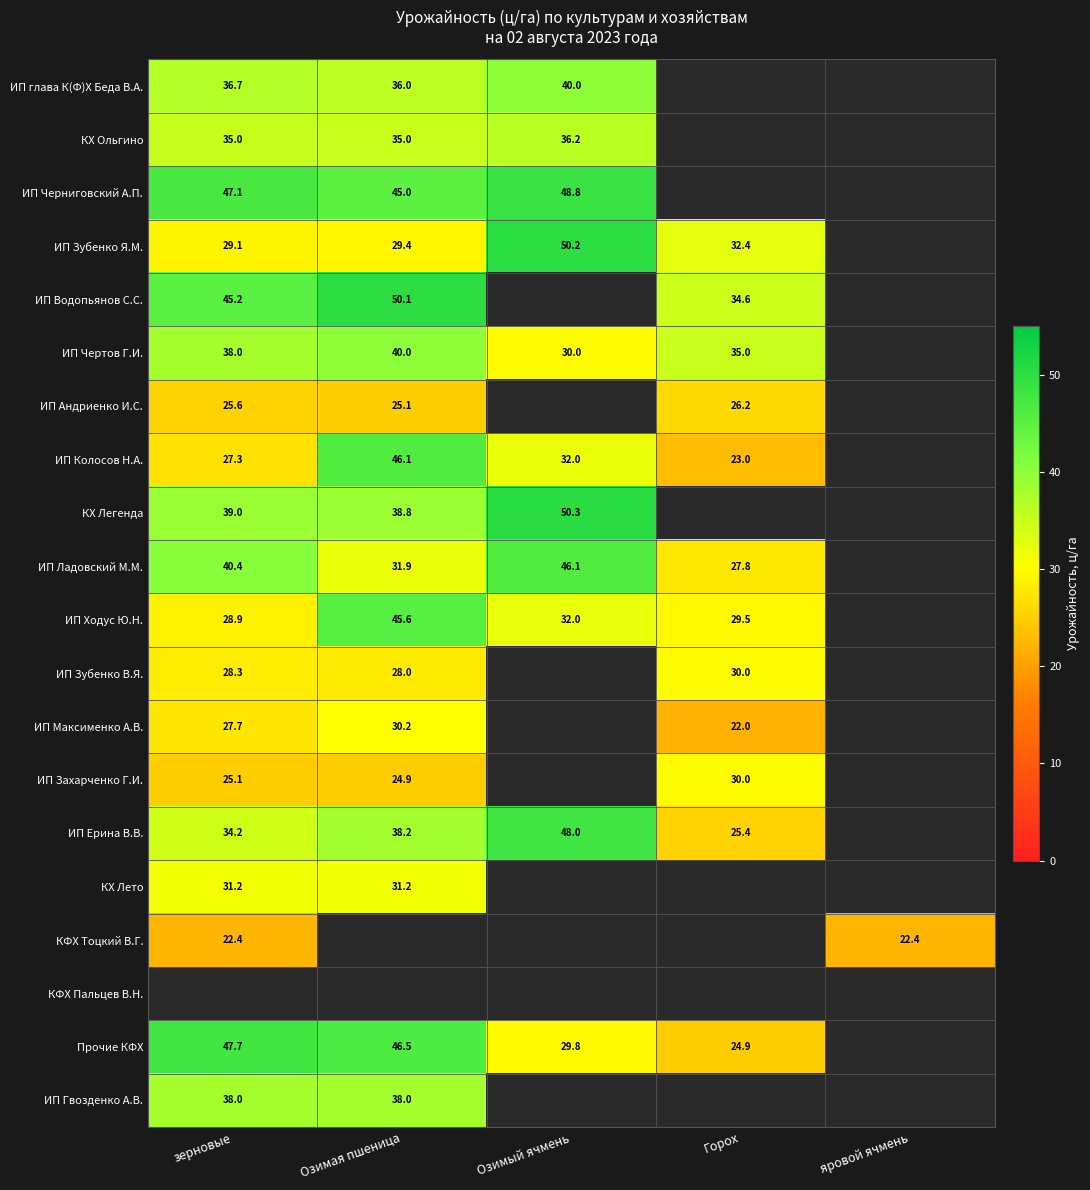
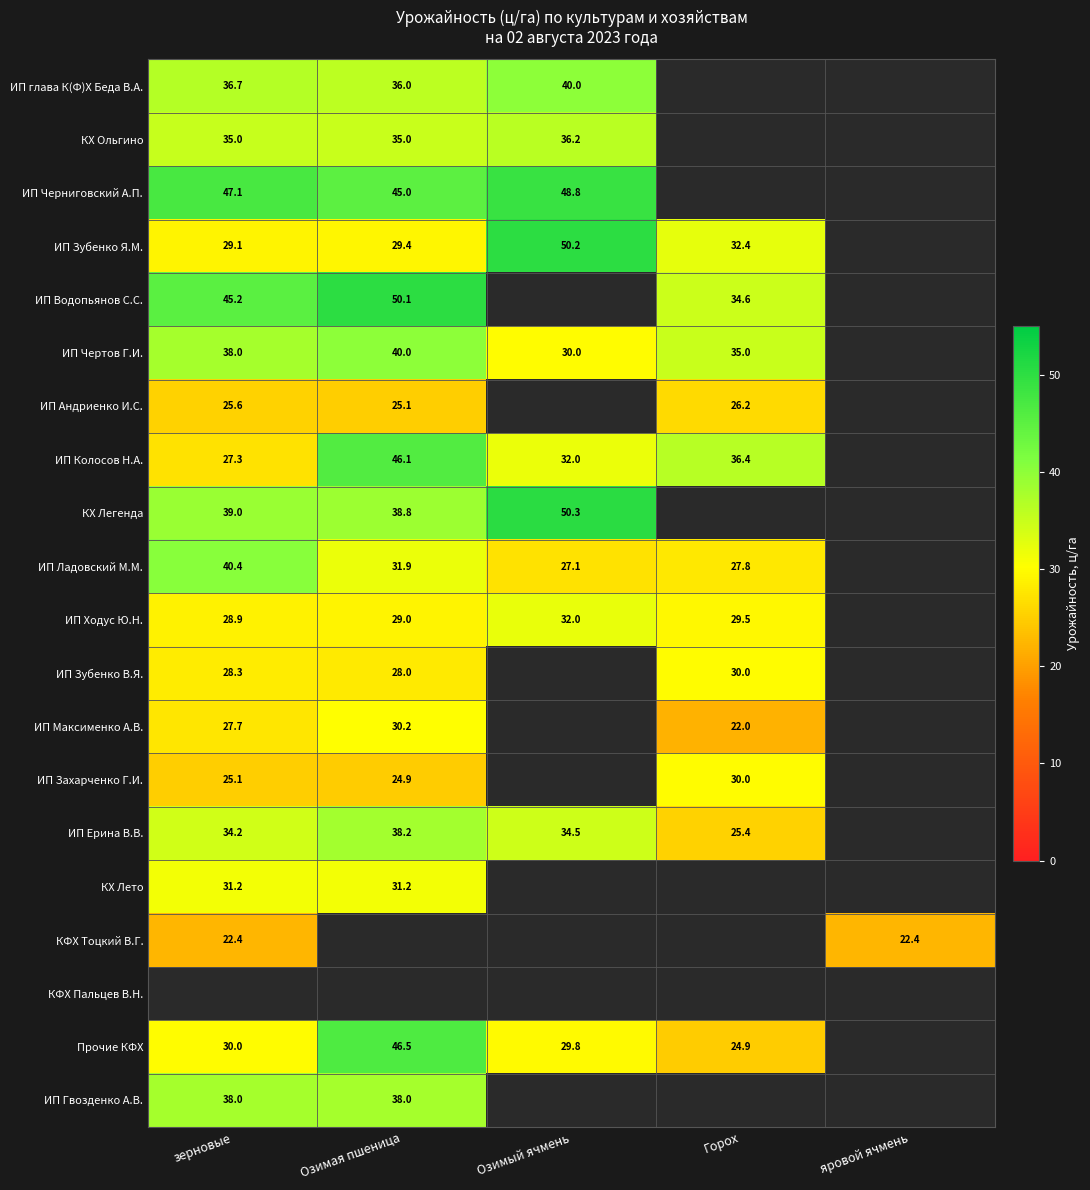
  {
    "ИП глава К(Ф)Х Беда В.А.": {
      "зерновые": 36.7,
      "Озимая пшеница": 36.0,
      "Озимый ячмень": 40.0
    },
    "КХ Ольгино": {
      "зерновые": 35.0,
      "Озимая пшеница": 35.0,
      "Озимый ячмень": 36.2
    },
    "ИП Черниговский А.П.": {
      "зерновые": 47.1,
      "Озимая пшеница": 45.0,
      "Озимый ячмень": 48.8
    },
    "ИП Зубенко Я.М.": {
      "зерновые": 29.1,
      "Озимая пшеница": 29.4,
      "Озимый ячмень": 50.2,
      "Горох": 32.4
    },
    "ИП Водопьянов С.С.": {
      "зерновые": 45.2,
      "Озимая пшеница": 50.1,
      "Горох": 34.6
    },
    "ИП Чертов Г.И.": {
      "зерновые": 38.0,
      "Озимая пшеница": 40.0,
      "Озимый ячмень": 30.0,
      "Горох": 35.0
    },
    "ИП Андриенко И.С.": {
      "зерновые": 25.6,
      "Озимая пшеница": 25.1,
      "Горох": 26.2
    },
    "ИП Колосов Н.А.": {
      "зерновые": 27.3,
      "Озимая пшеница": 46.1,
      "Озимый ячмень": 32.0,
-     "Горох": 23.0
+     "Горох": 36.4
    },
    "КХ Легенда": {
      "зерновые": 39.0,
      "Озимая пшеница": 38.8,
      "Озимый ячмень": 50.3
    },
    "ИП Ладовский М.М.": {
      "зерновые": 40.4,
      "Озимая пшеница": 31.9,
-     "Озимый ячмень": 46.1,
+     "Озимый ячмень": 27.1,
      "Горох": 27.8
    },
    "ИП Ходус Ю.Н.": {
      "зерновые": 28.9,
-     "Озимая пшеница": 45.6,
+     "Озимая пшеница": 29.0,
      "Озимый ячмень": 32.0,
      "Горох": 29.5
    },
    "ИП Зубенко В.Я.": {
      "зерновые": 28.3,
      "Озимая пшеница": 28.0,
      "Горох": 30.0
    },
    "ИП Максименко А.В.": {
      "зерновые": 27.7,
      "Озимая пшеница": 30.2,
      "Горох": 22.0
    },
    "ИП Захарченко Г.И.": {
      "зерновые": 25.1,
      "Озимая пшеница": 24.9,
      "Горох": 30.0
    },
    "ИП Ерина В.В.": {
      "зерновые": 34.2,
      "Озимая пшеница": 38.2,
-     "Озимый ячмень": 48.0,
+     "Озимый ячмень": 34.5,
      "Горох": 25.4
    },
    "КХ Лето": {
      "зерновые": 31.2,
      "Озимая пшеница": 31.2
    },
    "КФХ Тоцкий В.Г.": {
      "зерновые": 22.4,
      "яровой ячмень": 22.4
    },
    "Прочие КФХ": {
-     "зерновые": 47.7,
+     "зерновые": 30.0,
      "Озимая пшеница": 46.5,
      "Озимый ячмень": 29.8,
      "Горох": 24.9
    },
    "ИП Гвозденко А.В.": {
      "зерновые": 38.0,
      "Озимая пшеница": 38.0
    }
  }
